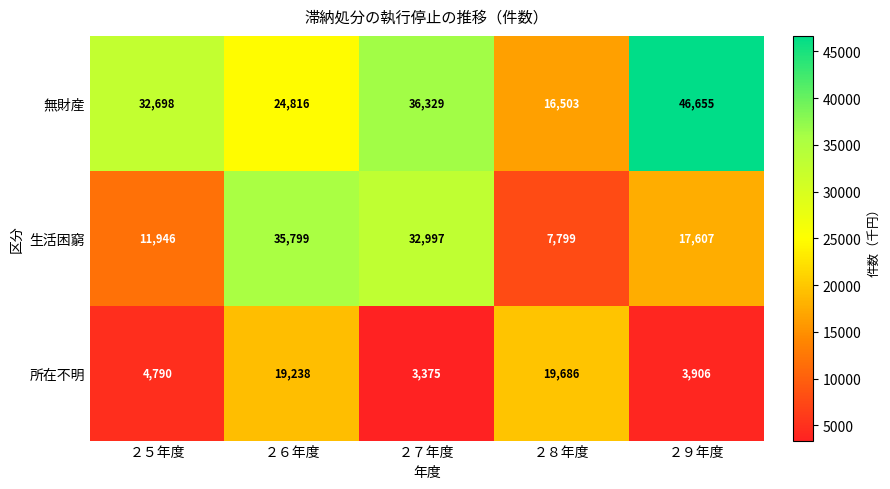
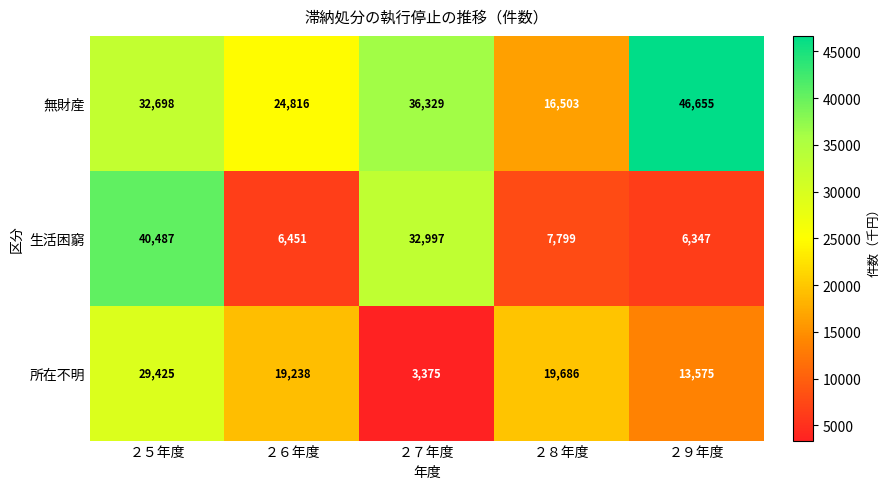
  {
    "無財産": {
      "２５年度": "32,698",
      "２６年度": "24,816",
      "２７年度": "36,329",
      "２８年度": "16,503",
      "２９年度": "46,655"
    },
    "生活困窮": {
-     "２５年度": "11,946",
-     "２６年度": "35,799",
+     "２５年度": "40,487",
+     "２６年度": "6,451",
      "２７年度": "32,997",
      "２８年度": "7,799",
-     "２９年度": "17,607"
+     "２９年度": "6,347"
    },
    "所在不明": {
-     "２５年度": "4,790",
+     "２５年度": "29,425",
      "２６年度": "19,238",
      "２７年度": "3,375",
      "２８年度": "19,686",
-     "２９年度": "3,906"
+     "２９年度": "13,575"
    }
  }
